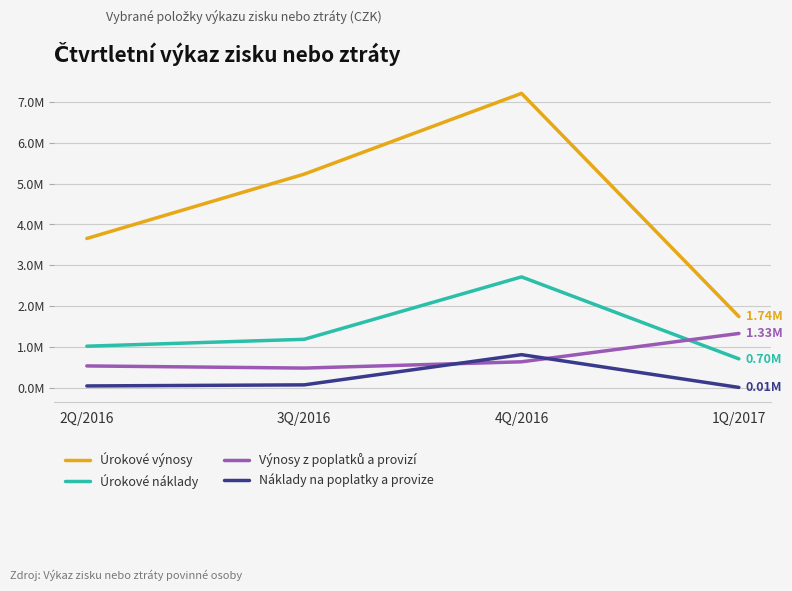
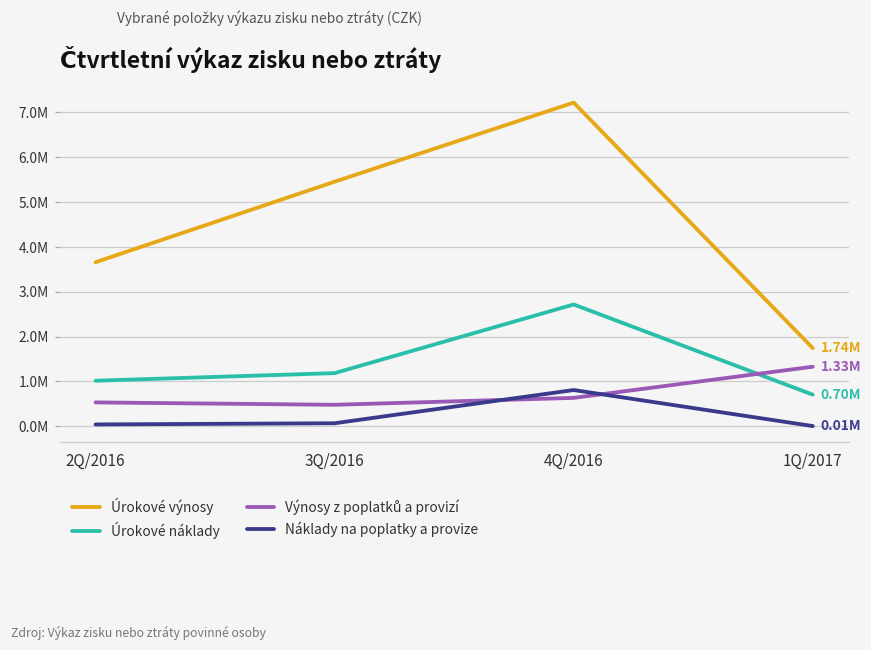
  {
    "Úrokové výnosy": {
      "2Q/2016": "3700000",
-     "3Q/2016": "5200000",
+     "3Q/2016": "5400000",
      "4Q/2016": "7200000"
    },
    "Úrokové náklady": {
      "1Q/2017": "0.70M"
    },
    "Výnosy z poplatků a provizí": {
      "1Q/2017": "1.33M"
    },
    "Náklady na poplatky a provize": {
      "1Q/2017": "0.01M"
    }
  }
